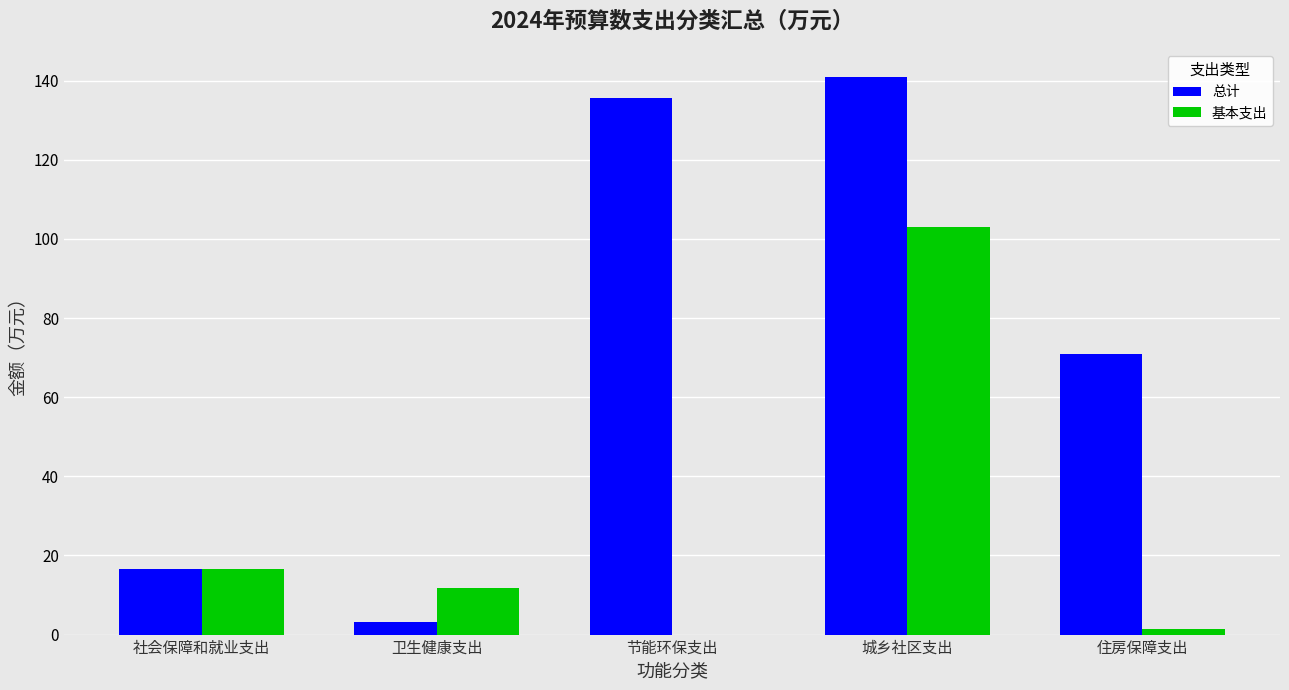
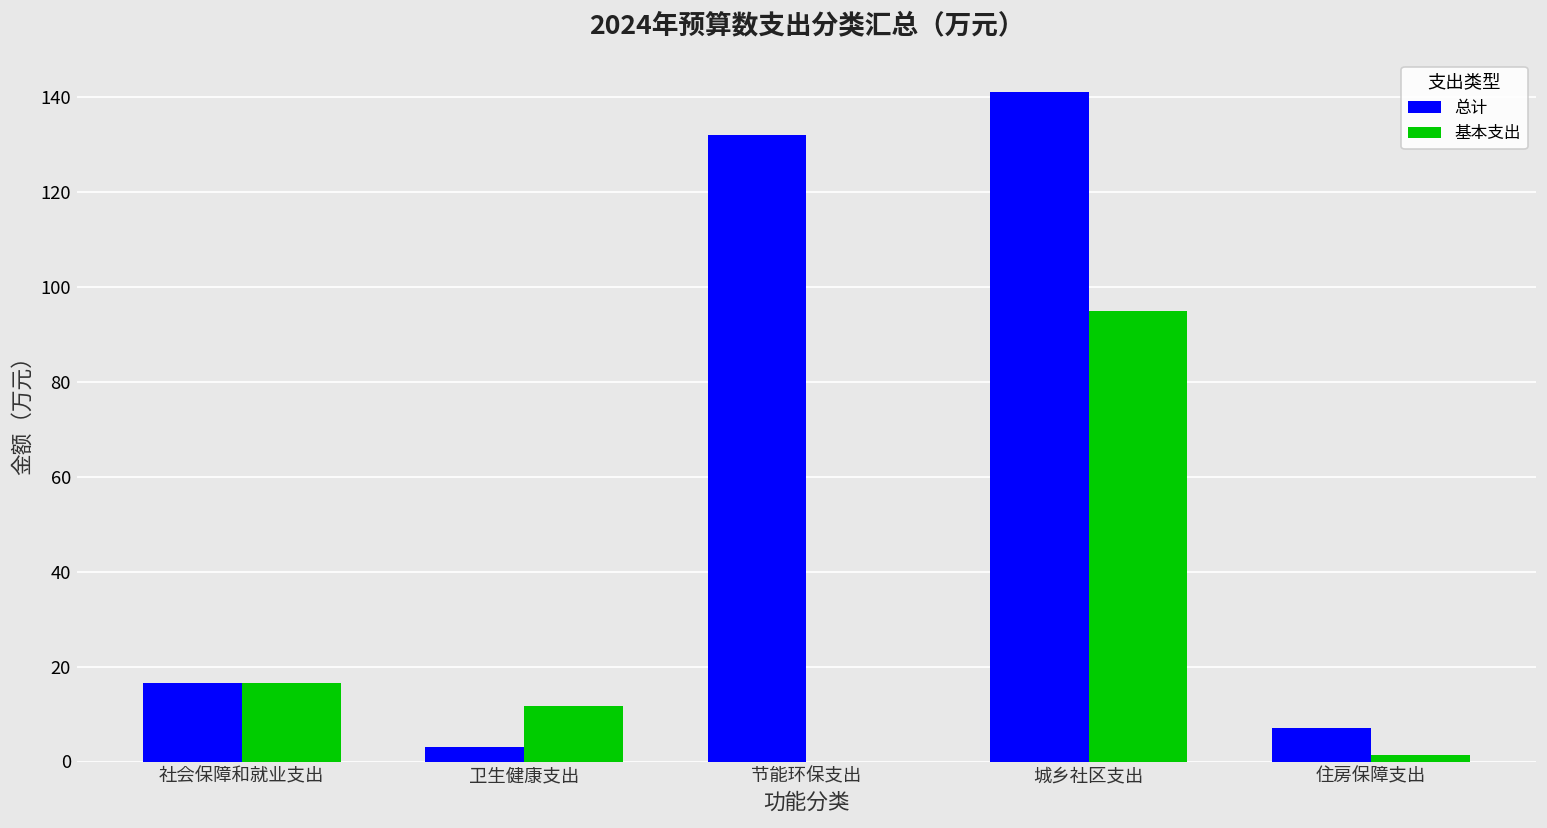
  {
    "总计": {
      "社会保障和就业支出": 17,
      "卫生健康支出": 3,
-     "节能环保支出": 136,
+     "节能环保支出": 132,
      "城乡社区支出": 141,
-     "住房保障支出": 71
+     "住房保障支出": 7
    },
    "基本支出": {
      "社会保障和就业支出": 17,
      "卫生健康支出": 12,
      "节能环保支出": 0,
-     "城乡社区支出": 103,
+     "城乡社区支出": 95,
      "住房保障支出": 1
    }
  }
